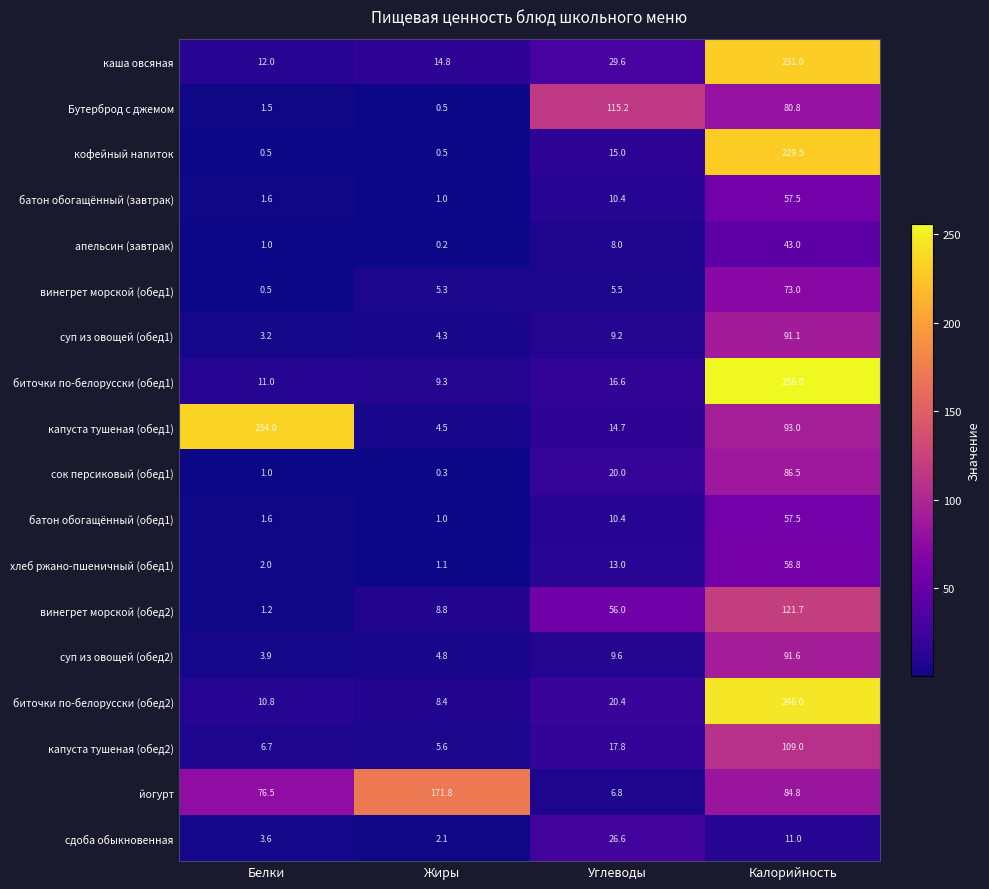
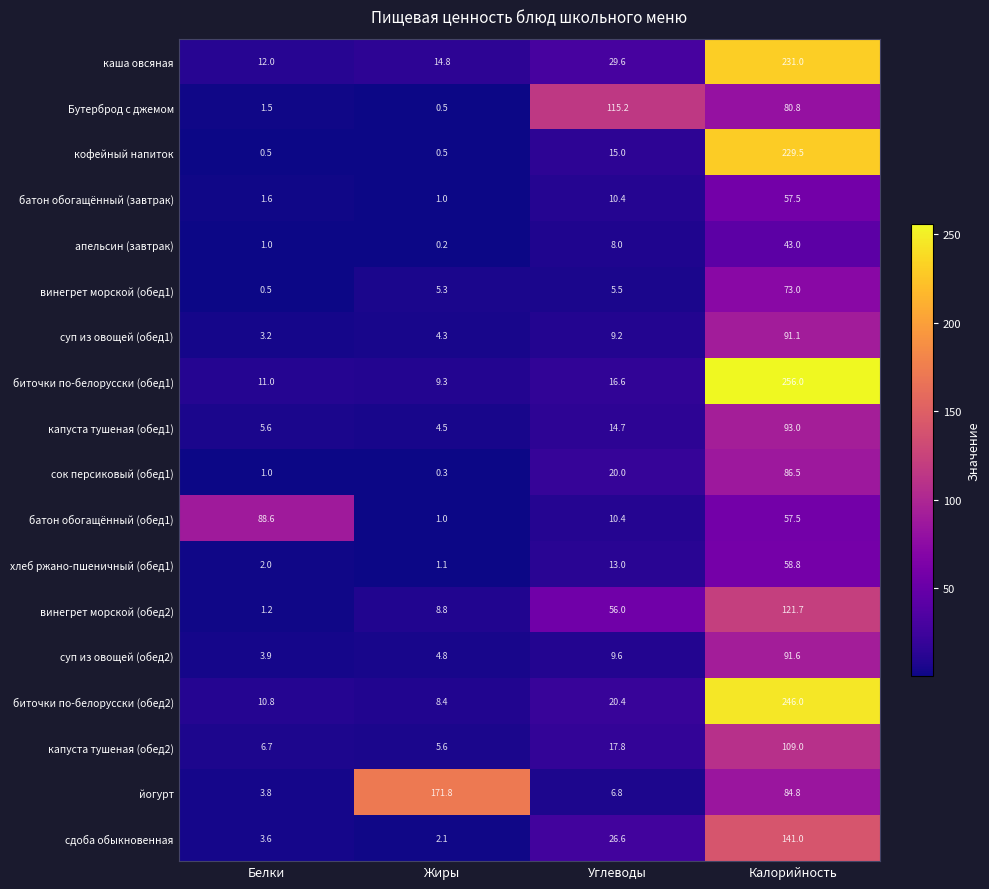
  {
    "каша овсяная": {
      "Белки": 12.0,
      "Жиры": 14.8,
      "Углеводы": 29.6,
      "Калорийность": 231.0
    },
    "Бутерброд с джемом": {
      "Белки": 1.5,
      "Жиры": 0.5,
      "Углеводы": 115.2,
      "Калорийность": 80.8
    },
    "кофейный напиток": {
      "Белки": 0.5,
      "Жиры": 0.5,
      "Углеводы": 15.0,
      "Калорийность": 229.5
    },
    "батон обогащённый (завтрак)": {
      "Белки": 1.6,
      "Жиры": 1.0,
      "Углеводы": 10.4,
      "Калорийность": 57.5
    },
    "апельсин (завтрак)": {
      "Белки": 1.0,
      "Жиры": 0.2,
      "Углеводы": 8.0,
      "Калорийность": 43.0
    },
    "винегрет морской (обед1)": {
      "Белки": 0.5,
      "Жиры": 5.3,
      "Углеводы": 5.5,
      "Калорийность": 73.0
    },
    "суп из овощей (обед1)": {
      "Белки": 3.2,
      "Жиры": 4.3,
      "Углеводы": 9.2,
      "Калорийность": 91.1
    },
    "биточки по-белорусски (обед1)": {
      "Белки": 11.0,
      "Жиры": 9.3,
      "Углеводы": 16.6,
      "Калорийность": 256.0
    },
    "капуста тушеная (обед1)": {
-     "Белки": 234.0,
+     "Белки": 5.6,
      "Жиры": 4.5,
      "Углеводы": 14.7,
      "Калорийность": 93.0
    },
    "сок персиковый (обед1)": {
      "Белки": 1.0,
      "Жиры": 0.3,
      "Углеводы": 20.0,
      "Калорийность": 86.5
    },
    "батон обогащённый (обед1)": {
-     "Белки": 1.6,
+     "Белки": 88.6,
      "Жиры": 1.0,
      "Углеводы": 10.4,
      "Калорийность": 57.5
    },
    "хлеб ржано-пшеничный (обед1)": {
      "Белки": 2.0,
      "Жиры": 1.1,
      "Углеводы": 13.0,
      "Калорийность": 58.8
    },
    "винегрет морской (обед2)": {
      "Белки": 1.2,
      "Жиры": 8.8,
      "Углеводы": 56.0,
      "Калорийность": 121.7
    },
    "суп из овощей (обед2)": {
      "Белки": 3.9,
      "Жиры": 4.8,
      "Углеводы": 9.6,
      "Калорийность": 91.6
    },
    "биточки по-белорусски (обед2)": {
      "Белки": 10.8,
      "Жиры": 8.4,
      "Углеводы": 20.4,
      "Калорийность": 246.0
    },
    "капуста тушеная (обед2)": {
      "Белки": 6.7,
      "Жиры": 5.6,
      "Углеводы": 17.8,
      "Калорийность": 109.0
    },
    "йогурт": {
-     "Белки": 76.5,
+     "Белки": 3.8,
      "Жиры": 171.8,
      "Углеводы": 6.8,
      "Калорийность": 84.8
    },
    "сдоба обыкновенная": {
      "Белки": 3.6,
      "Жиры": 2.1,
      "Углеводы": 26.6,
-     "Калорийность": 11.0
+     "Калорийность": 141.0
    }
  }
